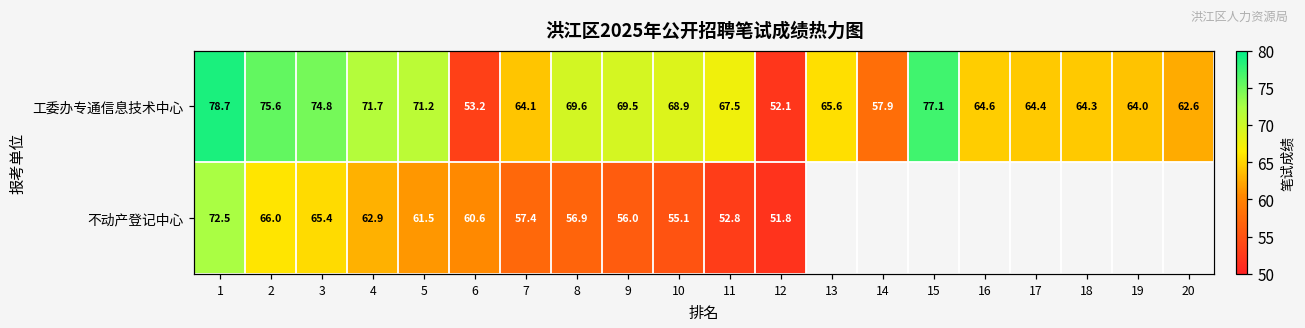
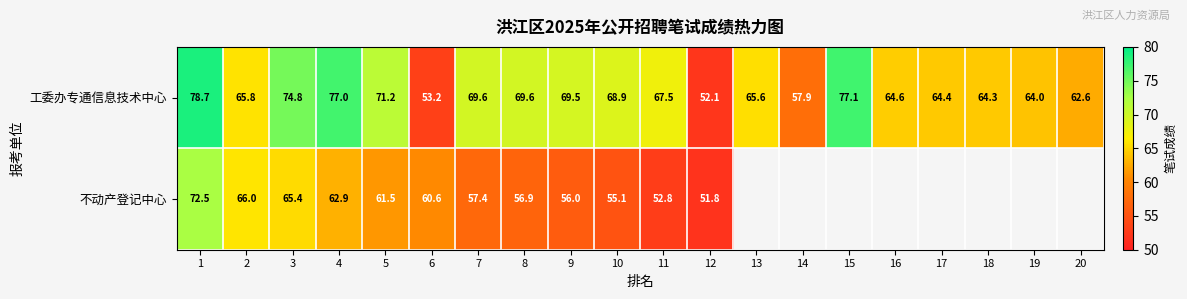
  {
    "工委办专通信息技术中心": {
      "1": 78.7,
-     "2": 75.6,
+     "2": 65.8,
      "3": 74.8,
-     "4": 71.7,
+     "4": 77.0,
      "5": 71.2,
      "6": 53.2,
-     "7": 64.1,
+     "7": 69.6,
      "8": 69.6,
      "9": 69.5,
      "10": 68.9,
      "11": 67.5,
      "12": 52.1,
      "13": 65.6,
      "14": 57.9,
      "15": 77.1,
      "16": 64.6,
      "17": 64.4,
      "18": 64.3,
      "19": 64.0,
      "20": 62.6
    },
    "不动产登记中心": {
      "1": 72.5,
      "2": 66.0,
      "3": 65.4,
      "4": 62.9,
      "5": 61.5,
      "6": 60.6,
      "7": 57.4,
      "8": 56.9,
      "9": 56.0,
      "10": 55.1,
      "11": 52.8,
      "12": 51.8
    }
  }
